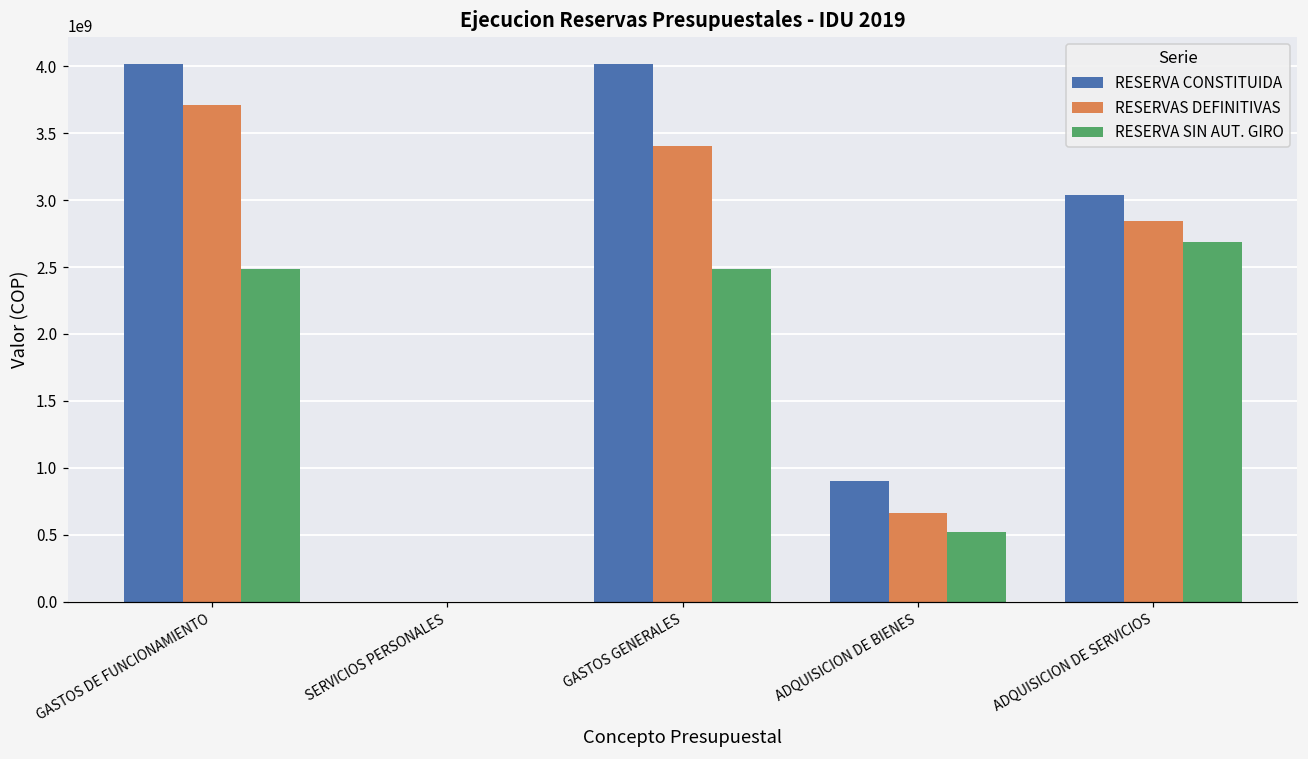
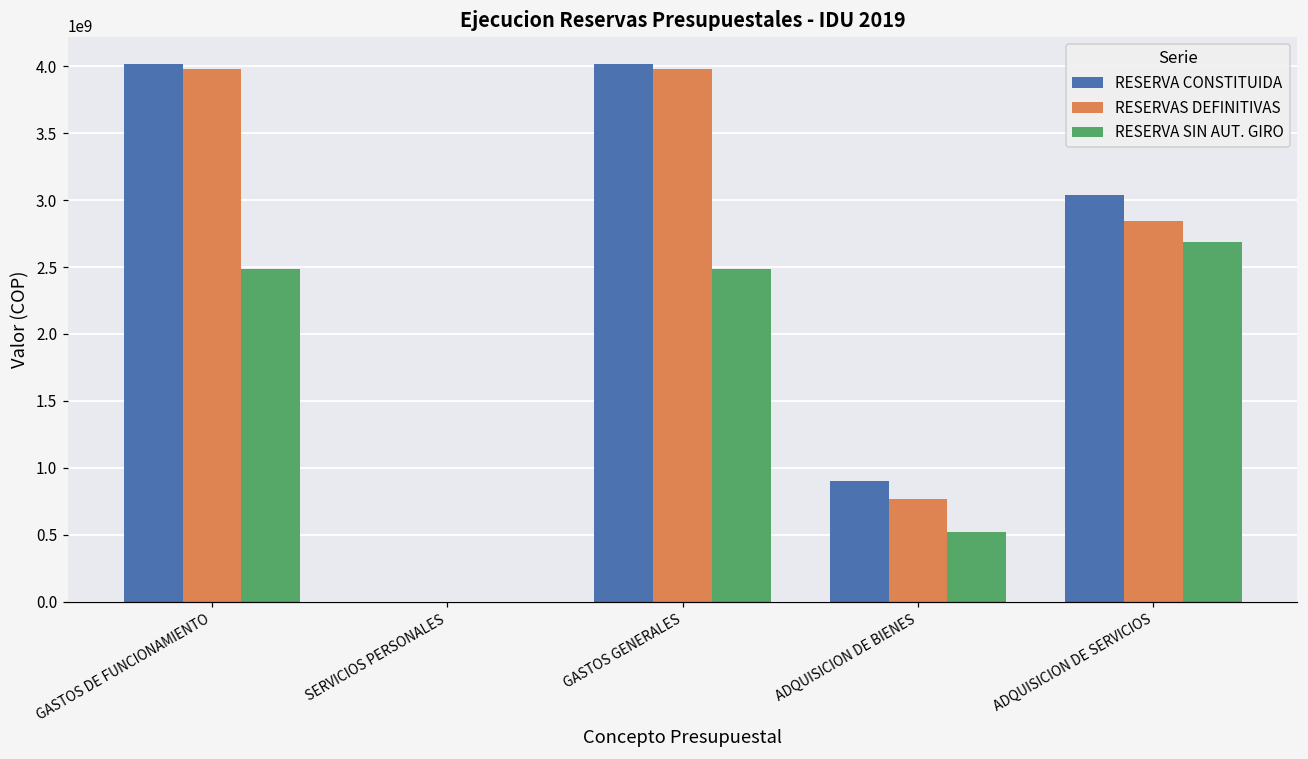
  {
    "RESERVA CONSTITUIDA": {
      "GASTOS DE FUNCIONAMIENTO": 4020000000,
      "GASTOS GENERALES": 4020000000,
      "ADQUISICION DE BIENES": 900000000,
      "ADQUISICION DE SERVICIOS": 3040000000
    },
    "RESERVAS DEFINITIVAS": {
-     "GASTOS DE FUNCIONAMIENTO": 3710000000,
-     "GASTOS GENERALES": 3400000000,
-     "ADQUISICION DE BIENES": 660000000,
+     "GASTOS DE FUNCIONAMIENTO": 3980000000,
+     "GASTOS GENERALES": 3980000000,
+     "ADQUISICION DE BIENES": 770000000,
      "ADQUISICION DE SERVICIOS": 2840000000
    },
    "RESERVA SIN AUT. GIRO": {
      "GASTOS DE FUNCIONAMIENTO": 2480000000,
      "SERVICIOS PERSONALES": 0,
      "GASTOS GENERALES": 2480000000,
      "ADQUISICION DE BIENES": 520000000,
      "ADQUISICION DE SERVICIOS": 2680000000
    }
  }
